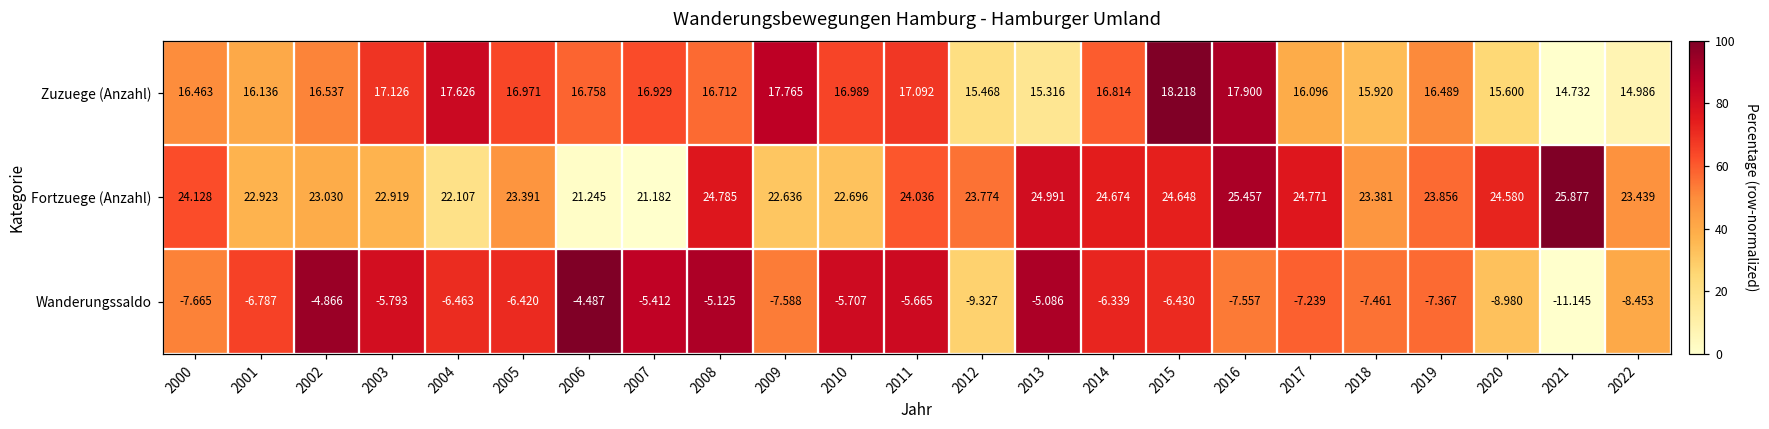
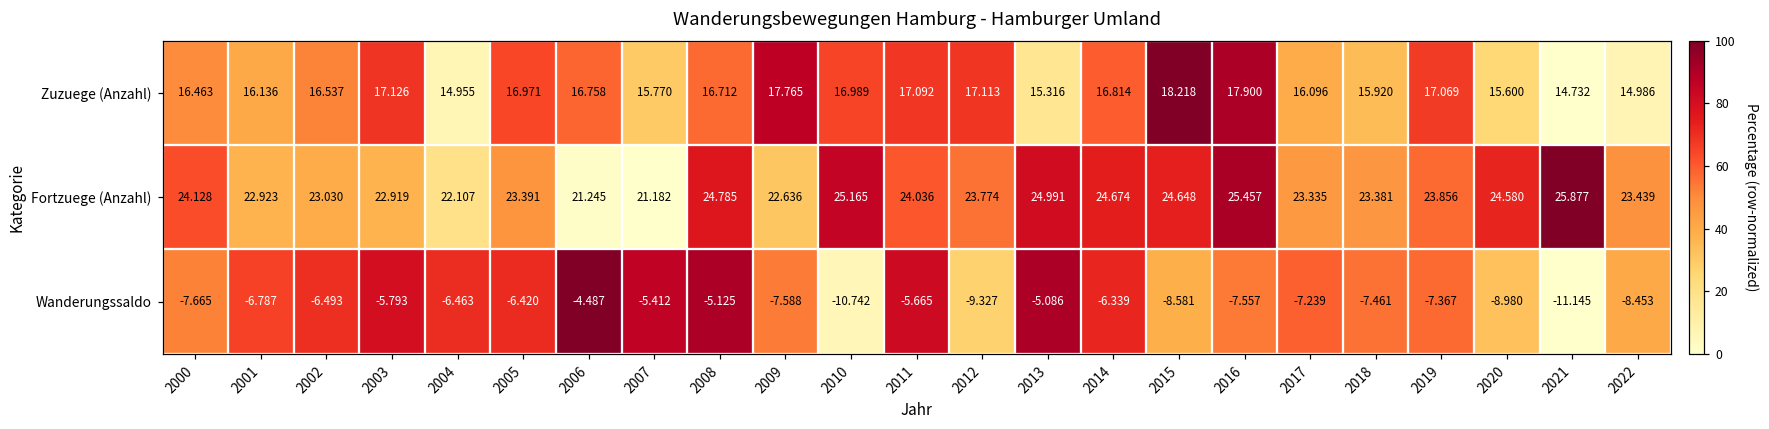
  {
    "Zuzuege (Anzahl)": {
      "2000": 16.463,
      "2001": 16.136,
      "2002": 16.537,
      "2003": 17.126,
-     "2004": 17.626,
+     "2004": 14.955,
      "2005": 16.971,
      "2006": 16.758,
-     "2007": 16.929,
+     "2007": 15.770,
      "2008": 16.712,
      "2009": 17.765,
      "2010": 16.989,
      "2011": 17.092,
-     "2012": 15.468,
+     "2012": 17.113,
      "2013": 15.316,
      "2014": 16.814,
      "2015": 18.218,
      "2016": 17.900,
      "2017": 16.096,
      "2018": 15.920,
-     "2019": 16.489,
+     "2019": 17.069,
      "2020": 15.600,
      "2021": 14.732,
      "2022": 14.986
    },
    "Fortzuege (Anzahl)": {
      "2000": 24.128,
      "2001": 22.923,
      "2002": 23.030,
      "2003": 22.919,
      "2004": 22.107,
      "2005": 23.391,
      "2006": 21.245,
      "2007": 21.182,
      "2008": 24.785,
      "2009": 22.636,
-     "2010": 22.696,
+     "2010": 25.165,
      "2011": 24.036,
      "2012": 23.774,
      "2013": 24.991,
      "2014": 24.674,
      "2015": 24.648,
      "2016": 25.457,
-     "2017": 24.771,
+     "2017": 23.335,
      "2018": 23.381,
      "2019": 23.856,
      "2020": 24.580,
      "2021": 25.877,
      "2022": 23.439
    },
    "Wanderungssaldo": {
      "2000": -7.665,
      "2001": -6.787,
-     "2002": -4.866,
+     "2002": -6.493,
      "2003": -5.793,
      "2004": -6.463,
      "2005": -6.420,
      "2006": -4.487,
      "2007": -5.412,
      "2008": -5.125,
      "2009": -7.588,
-     "2010": -5.707,
+     "2010": -10.742,
      "2011": -5.665,
      "2012": -9.327,
      "2013": -5.086,
      "2014": -6.339,
-     "2015": -6.430,
+     "2015": -8.581,
      "2016": -7.557,
      "2017": -7.239,
      "2018": -7.461,
      "2019": -7.367,
      "2020": -8.980,
      "2021": -11.145,
      "2022": -8.453
    }
  }
